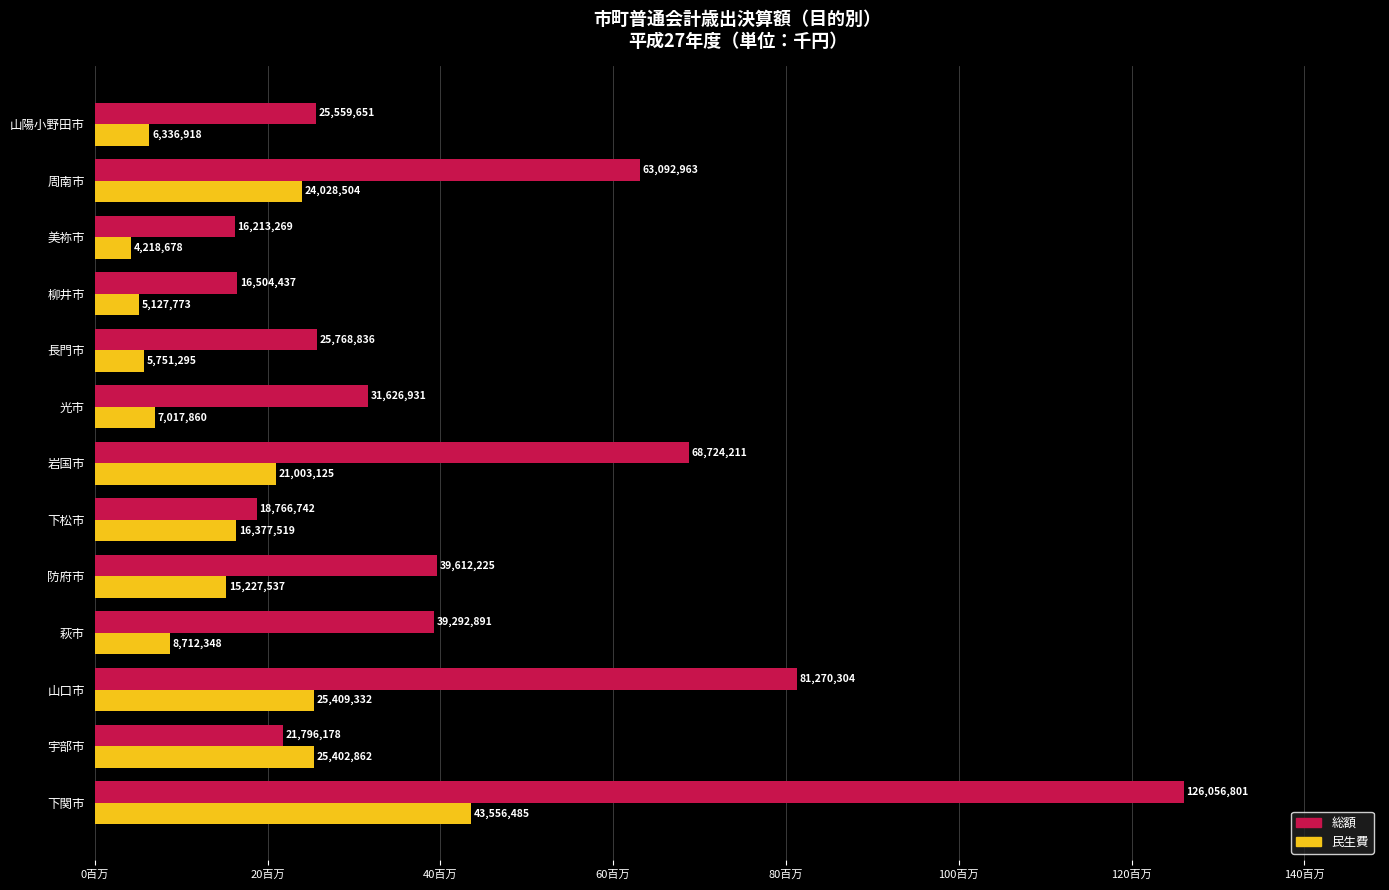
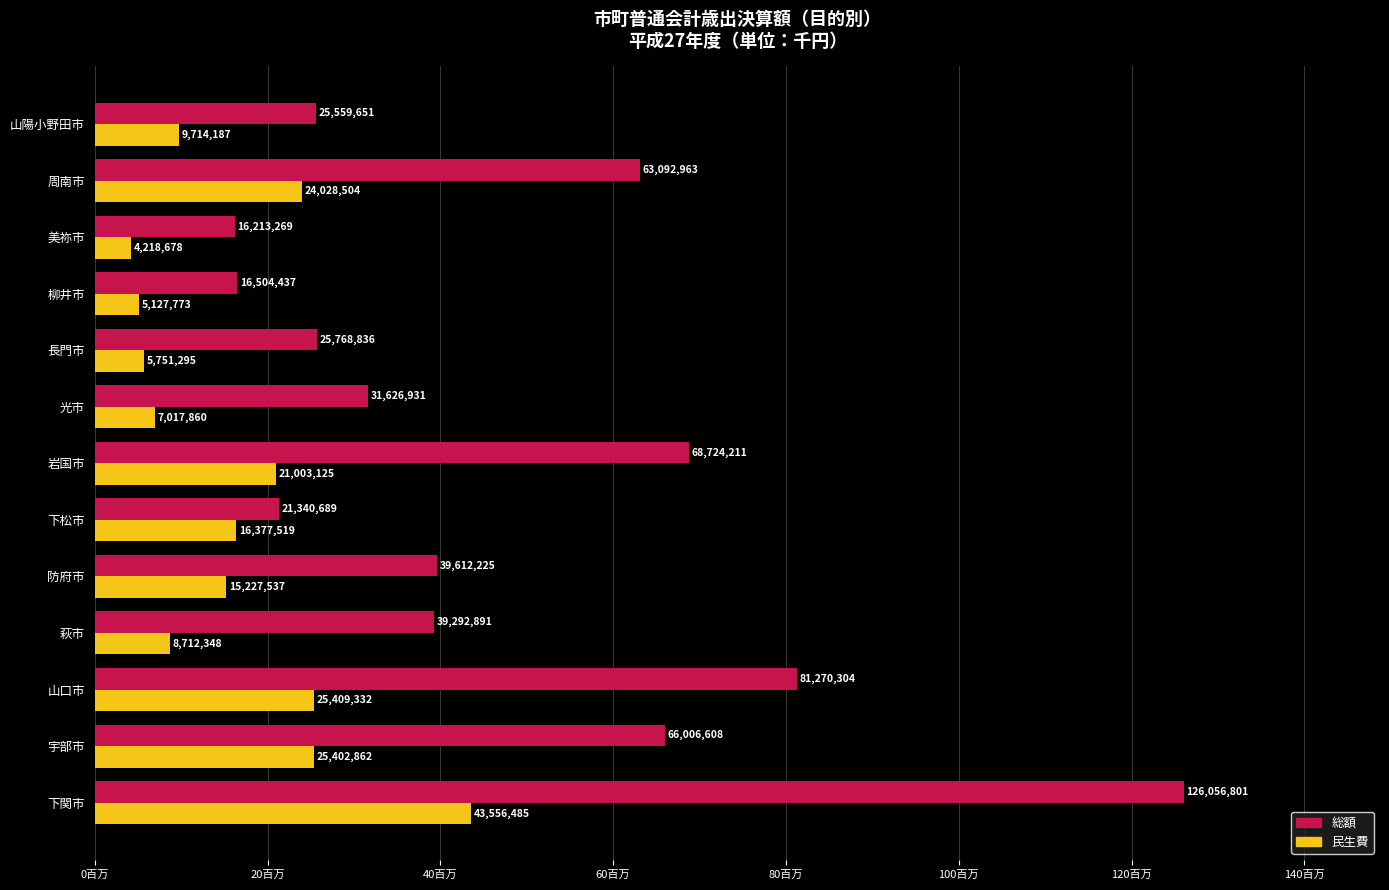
  {
    "総額": {
      "山陽小野田市": "25,559,651",
      "周南市": "63,092,963",
      "美祢市": "16,213,269",
      "柳井市": "16,504,437",
      "長門市": "25,768,836",
      "光市": "31,626,931",
      "岩国市": "68,724,211",
-     "下松市": "18,766,742",
+     "下松市": "21,340,689",
      "防府市": "39,612,225",
      "萩市": "39,292,891",
      "山口市": "81,270,304",
-     "宇部市": "21,796,178",
+     "宇部市": "66,006,608",
      "下関市": "126,056,801"
    },
    "民生費": {
-     "山陽小野田市": "6,336,918",
+     "山陽小野田市": "9,714,187",
      "周南市": "24,028,504",
      "美祢市": "4,218,678",
      "柳井市": "5,127,773",
      "長門市": "5,751,295",
      "光市": "7,017,860",
      "岩国市": "21,003,125",
      "下松市": "16,377,519",
      "防府市": "15,227,537",
      "萩市": "8,712,348",
      "山口市": "25,409,332",
      "宇部市": "25,402,862",
      "下関市": "43,556,485"
    }
  }
